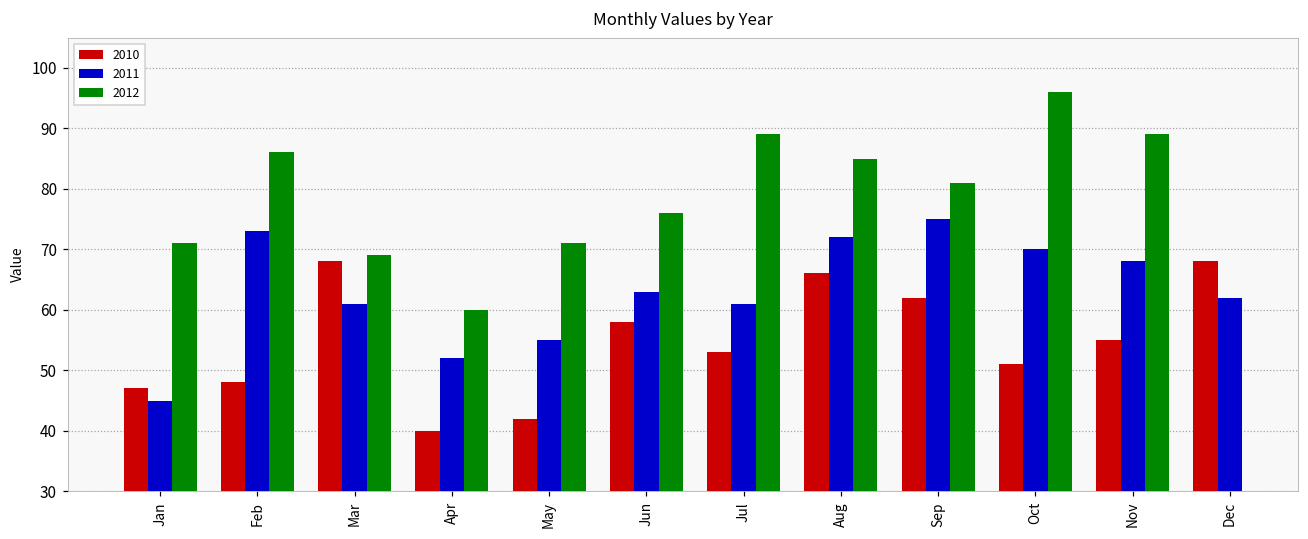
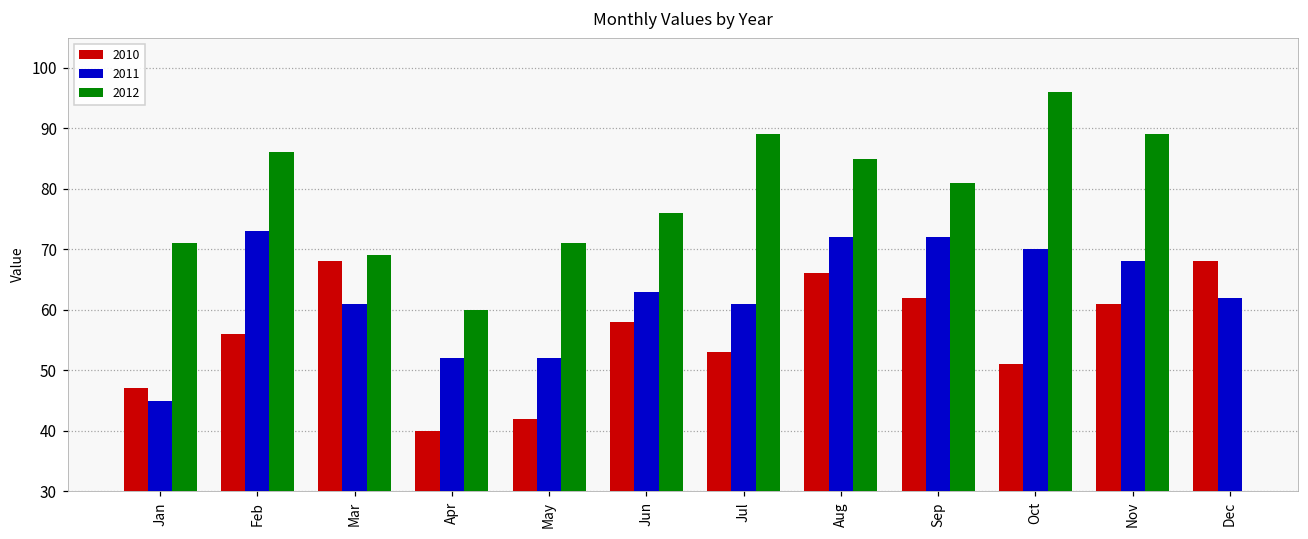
  {
    "2010": {
      "Jan": 47,
-     "Feb": 48,
+     "Feb": 56,
      "Mar": 68,
      "Apr": 40,
      "May": 42,
      "Jun": 58,
      "Jul": 53,
      "Aug": 66,
      "Sep": 62,
      "Oct": 51,
-     "Nov": 55,
+     "Nov": 61,
      "Dec": 68
    },
    "2011": {
      "Jan": 45,
      "Feb": 73,
      "Mar": 61,
      "Apr": 52,
-     "May": 55,
+     "May": 52,
      "Jun": 63,
      "Jul": 61,
      "Aug": 72,
-     "Sep": 75,
+     "Sep": 72,
      "Oct": 70,
      "Nov": 68,
      "Dec": 62
    }
  }
